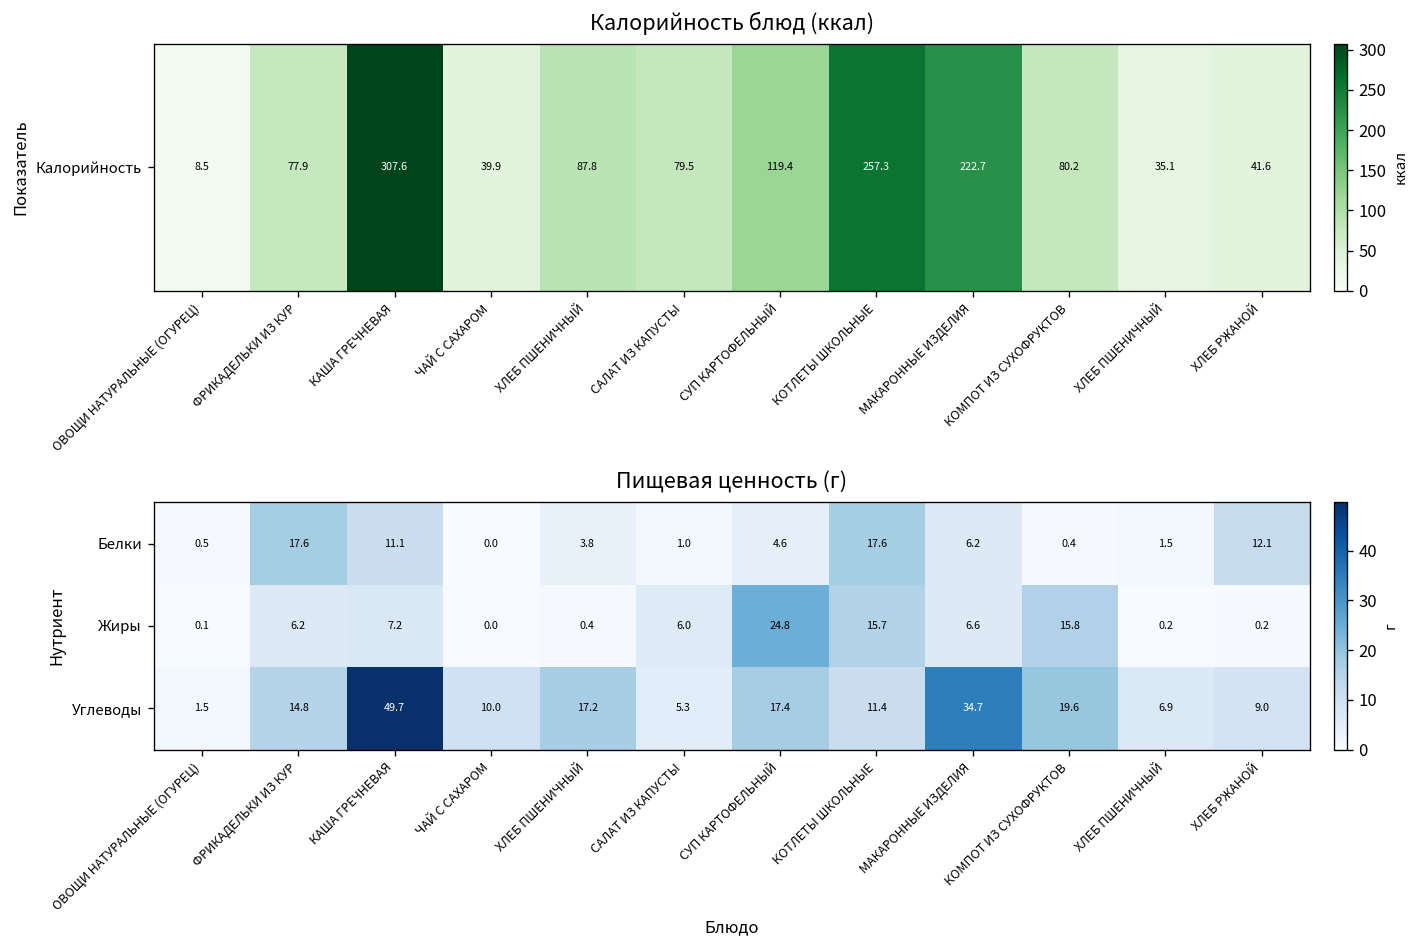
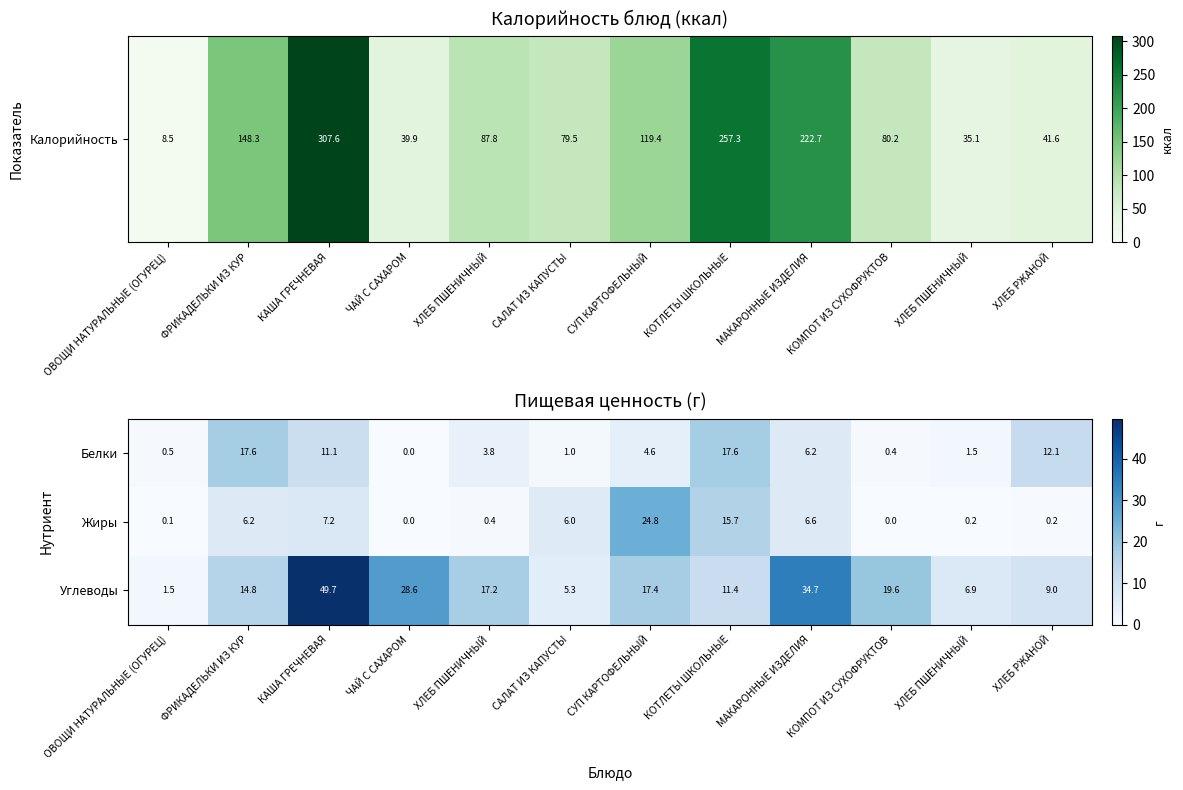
  {
    "Калорийность блюд (ккал)": {
      "Калорийность": {
        "ОВОЩИ НАТУРАЛЬНЫЕ (ОГУРЕЦ)": 8.5,
-       "ФРИКАДЕЛЬКИ ИЗ КУР": 77.9,
+       "ФРИКАДЕЛЬКИ ИЗ КУР": 148.3,
        "КАША ГРЕЧНЕВАЯ": 307.6,
        "ЧАЙ С САХАРОМ": 39.9,
        "САЛАТ ИЗ КАПУСТЫ": 79.5,
        "СУП КАРТОФЕЛЬНЫЙ": 119.4,
        "КОТЛЕТЫ ШКОЛЬНЫЕ": 257.3,
        "МАКАРОННЫЕ ИЗДЕЛИЯ": 222.7,
        "КОМПОТ ИЗ СУХОФРУКТОВ": 80.2,
        "ХЛЕБ РЖАНОЙ": 41.6
      }
    },
    "Пищевая ценность (г)": {
      "Белки": {
        "ОВОЩИ НАТУРАЛЬНЫЕ (ОГУРЕЦ)": 0.5,
        "ФРИКАДЕЛЬКИ ИЗ КУР": 17.6,
        "КАША ГРЕЧНЕВАЯ": 11.1,
        "ЧАЙ С САХАРОМ": 0.0,
        "САЛАТ ИЗ КАПУСТЫ": 1.0,
        "СУП КАРТОФЕЛЬНЫЙ": 4.6,
        "КОТЛЕТЫ ШКОЛЬНЫЕ": 17.6,
        "МАКАРОННЫЕ ИЗДЕЛИЯ": 6.2,
        "КОМПОТ ИЗ СУХОФРУКТОВ": 0.4,
        "ХЛЕБ РЖАНОЙ": 12.1
      },
      "Жиры": {
        "ОВОЩИ НАТУРАЛЬНЫЕ (ОГУРЕЦ)": 0.1,
        "ФРИКАДЕЛЬКИ ИЗ КУР": 6.2,
        "КАША ГРЕЧНЕВАЯ": 7.2,
        "ЧАЙ С САХАРОМ": 0.0,
        "САЛАТ ИЗ КАПУСТЫ": 6.0,
        "СУП КАРТОФЕЛЬНЫЙ": 24.8,
        "КОТЛЕТЫ ШКОЛЬНЫЕ": 15.7,
        "МАКАРОННЫЕ ИЗДЕЛИЯ": 6.6,
-       "КОМПОТ ИЗ СУХОФРУКТОВ": 15.8,
+       "КОМПОТ ИЗ СУХОФРУКТОВ": 0.0,
        "ХЛЕБ РЖАНОЙ": 0.2
      },
      "Углеводы": {
        "ОВОЩИ НАТУРАЛЬНЫЕ (ОГУРЕЦ)": 1.5,
        "ФРИКАДЕЛЬКИ ИЗ КУР": 14.8,
        "КАША ГРЕЧНЕВАЯ": 49.7,
-       "ЧАЙ С САХАРОМ": 10.0,
+       "ЧАЙ С САХАРОМ": 28.6,
        "САЛАТ ИЗ КАПУСТЫ": 5.3,
        "СУП КАРТОФЕЛЬНЫЙ": 17.4,
        "КОТЛЕТЫ ШКОЛЬНЫЕ": 11.4,
        "МАКАРОННЫЕ ИЗДЕЛИЯ": 34.7,
        "КОМПОТ ИЗ СУХОФРУКТОВ": 19.6,
        "ХЛЕБ РЖАНОЙ": 9.0
      }
    }
  }
